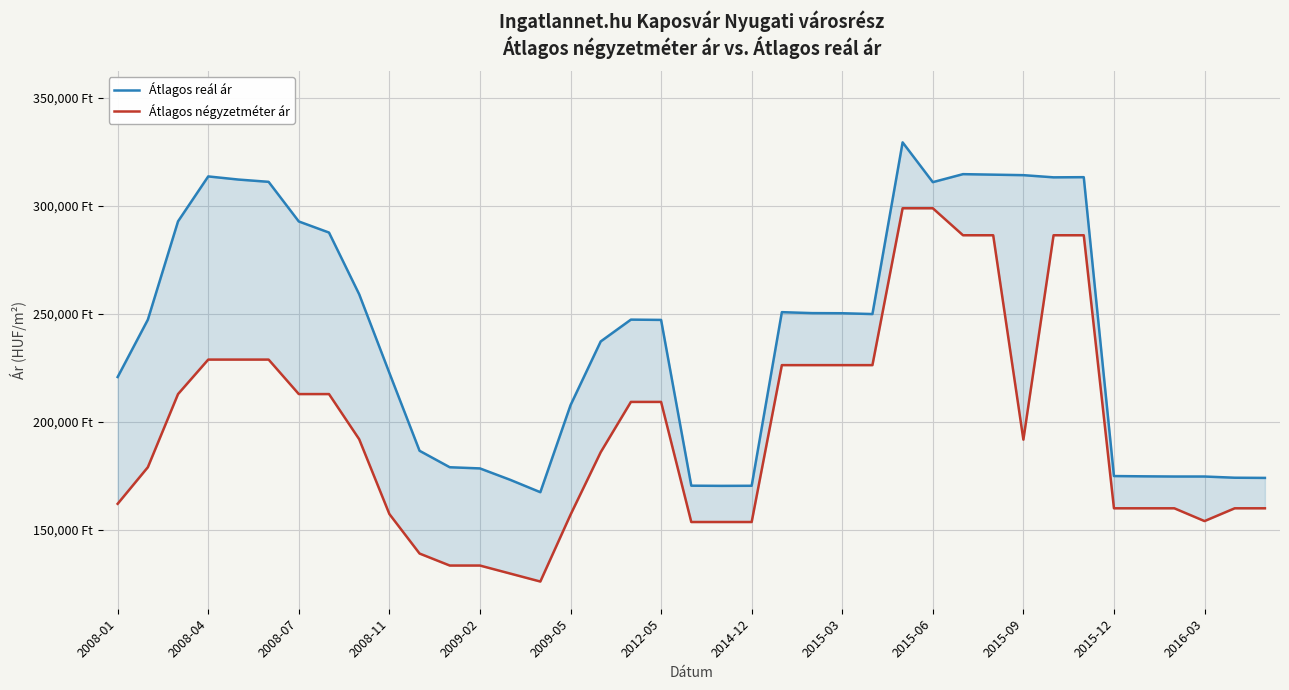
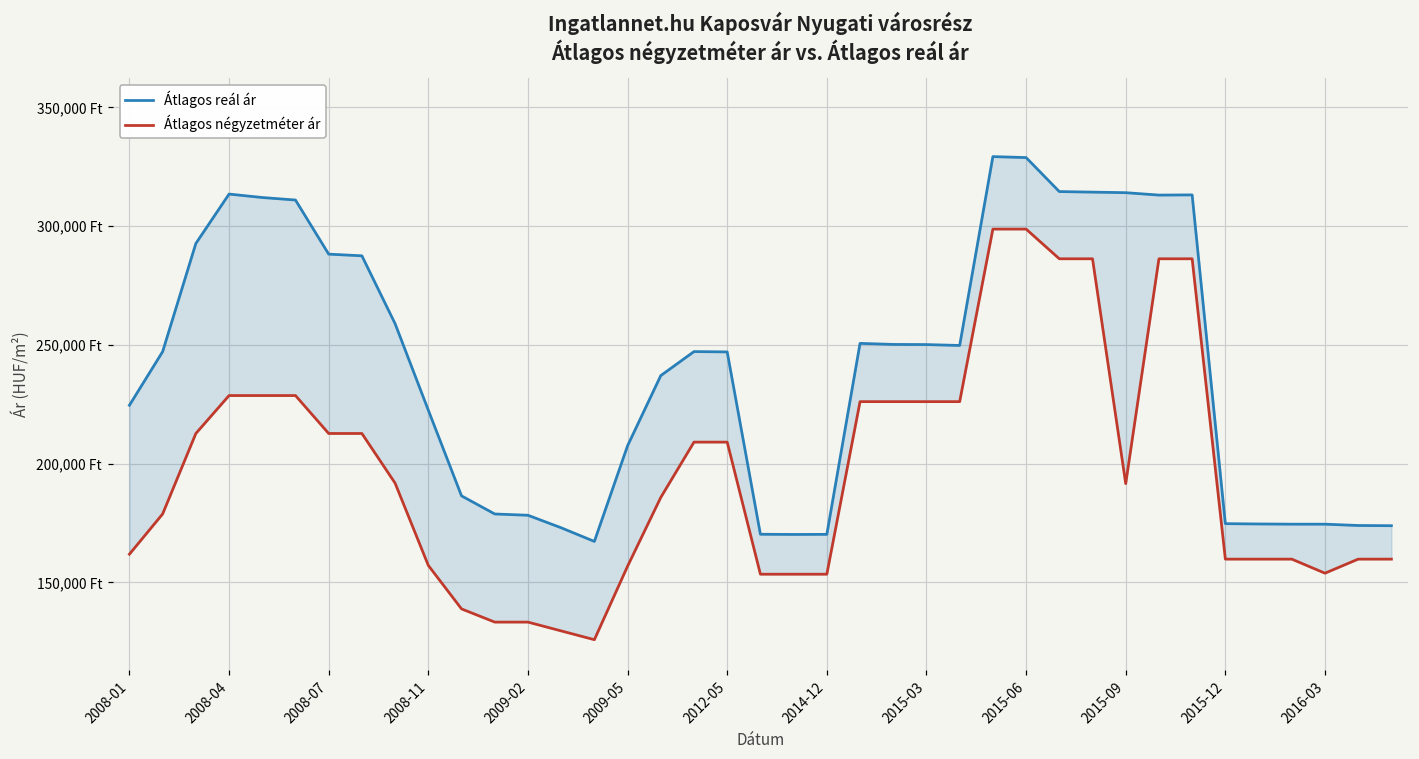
  {
    "Átlagos reál ár": {
-     "2008-01": "221,000 Ft",
+     "2008-01": "225,000 Ft",
      "2008-04": "313,000 Ft",
-     "2008-07": "293,000 Ft",
+     "2008-07": "288,000 Ft",
      "2008-11": "223,000 Ft",
      "2009-02": "178,000 Ft",
      "2009-05": "208,000 Ft",
      "2012-05": "247,000 Ft",
      "2014-12": "170,000 Ft",
      "2015-03": "250,000 Ft",
-     "2015-06": "311,000 Ft",
+     "2015-06": "329,000 Ft",
      "2015-09": "314,000 Ft",
      "2015-12": "175,000 Ft",
      "2016-03": "175,000 Ft"
    },
    "Átlagos négyzetméter ár": {
      "2008-01": "162,000 Ft",
      "2008-04": "229,000 Ft",
      "2008-07": "213,000 Ft",
      "2008-11": "157,000 Ft",
      "2009-02": "133,000 Ft",
      "2009-05": "157,000 Ft",
      "2012-05": "209,000 Ft",
      "2014-12": "153,000 Ft",
      "2015-03": "226,000 Ft",
      "2015-06": "299,000 Ft",
      "2015-09": "192,000 Ft",
      "2015-12": "160,000 Ft",
      "2016-03": "154,000 Ft"
    }
  }
